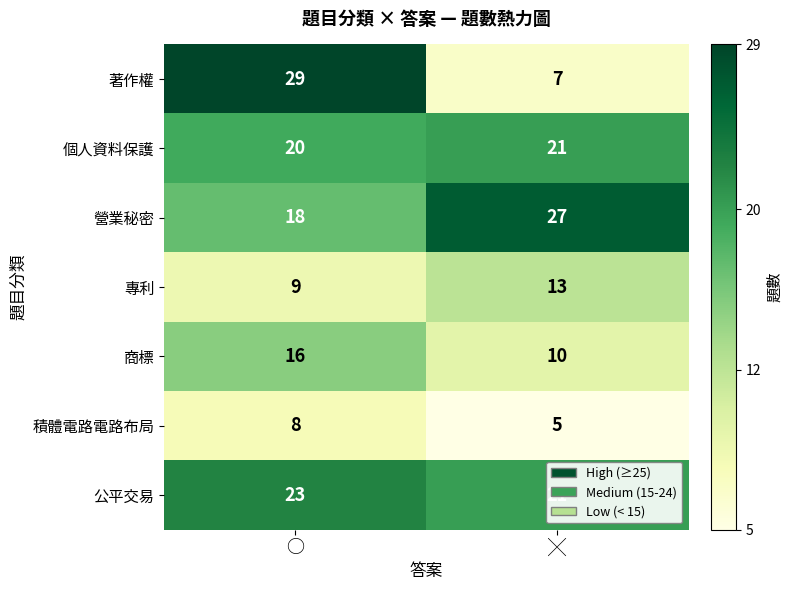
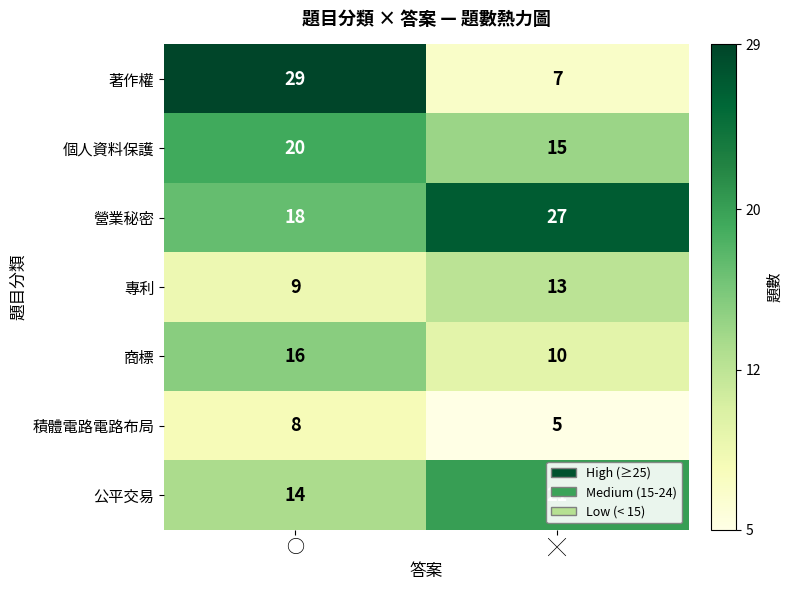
  {
    "著作權": {
      "○": 29,
      "╳": 7
    },
    "個人資料保護": {
      "○": 20,
-     "╳": 21
+     "╳": 15
    },
    "營業秘密": {
      "○": 18,
      "╳": 27
    },
    "專利": {
      "○": 9,
      "╳": 13
    },
    "商標": {
      "○": 16,
      "╳": 10
    },
    "積體電路電路布局": {
      "○": 8,
      "╳": 5
    },
    "公平交易": {
-     "○": 23
+     "○": 14
    }
  }
